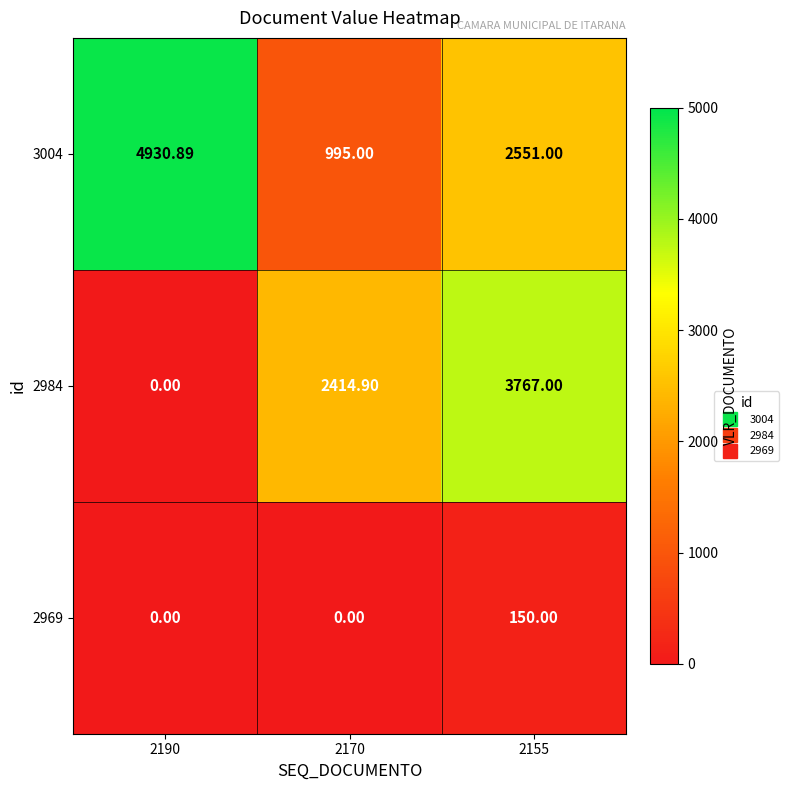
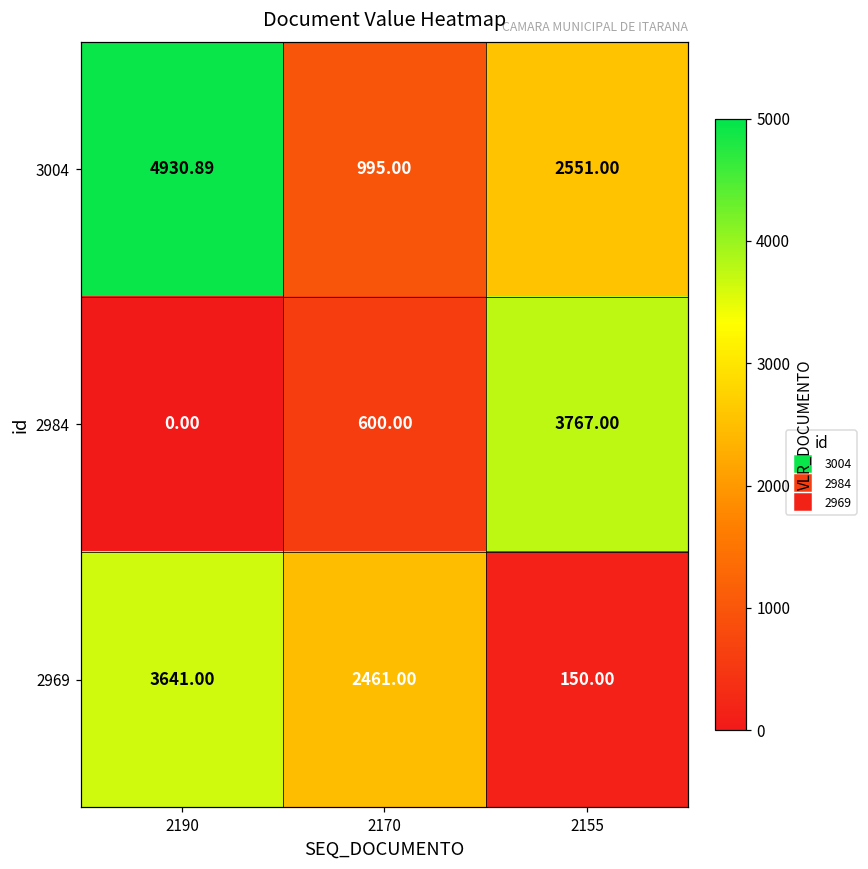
  {
    "3004": {
      "2190": 4930.89,
      "2170": 995.00,
      "2155": 2551.00
    },
    "2984": {
      "2190": 0.00,
-     "2170": 2414.90,
+     "2170": 600.00,
      "2155": 3767.00
    },
    "2969": {
-     "2190": 0.00,
-     "2170": 0.00,
+     "2190": 3641.00,
+     "2170": 2461.00,
      "2155": 150.00
    }
  }
